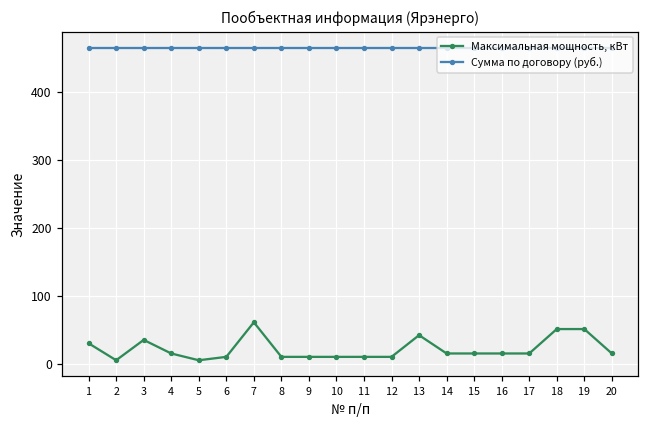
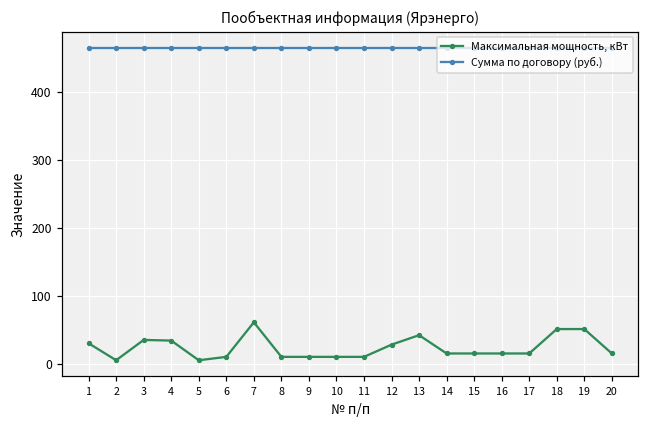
  {
    "Максимальная мощность, кВт": {
      "1": 30,
      "2": 10,
      "3": 40,
-     "4": 20,
+     "4": 30,
      "5": 10,
      "6": 10,
      "7": 60,
      "8": 10,
      "9": 10,
      "10": 10,
      "11": 10,
-     "12": 10,
+     "12": 30,
      "13": 40,
      "14": 20,
      "15": 20,
      "16": 20,
      "17": 20,
      "18": 50,
      "19": 50,
      "20": 20
    },
    "Сумма по договору (руб.)": {
      "1": 470,
      "2": 470,
      "3": 470,
      "4": 470,
      "5": 470,
      "6": 470,
      "7": 470,
      "8": 470,
      "9": 470,
      "10": 470,
      "11": 470,
      "12": 470,
      "13": 470
    }
  }
